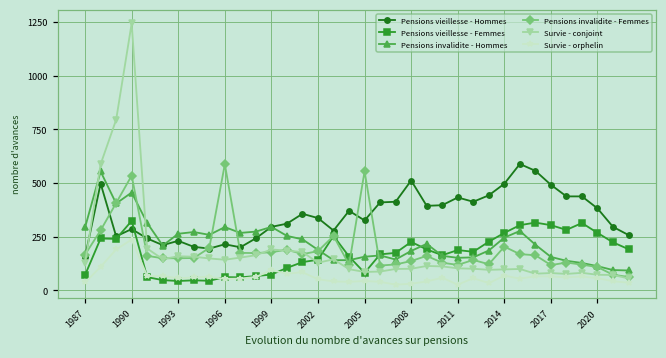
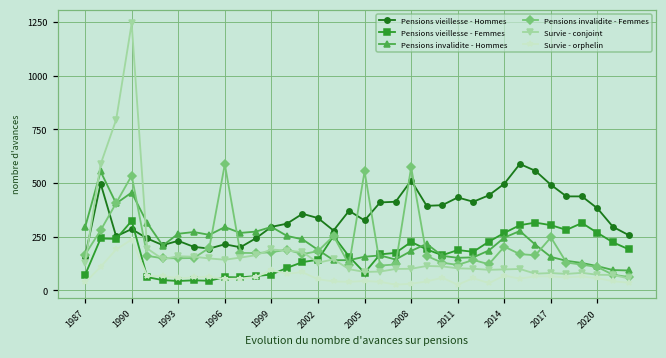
  {
    "Pensions invalidite - Femmes": {
      "1990": 540,
      "1996": 590,
      "2005": 560,
-     "2008": 140,
+     "2008": 570,
      "2011": 120,
      "2014": 200,
-     "2017": 120
+     "2017": 250
    }
  }
